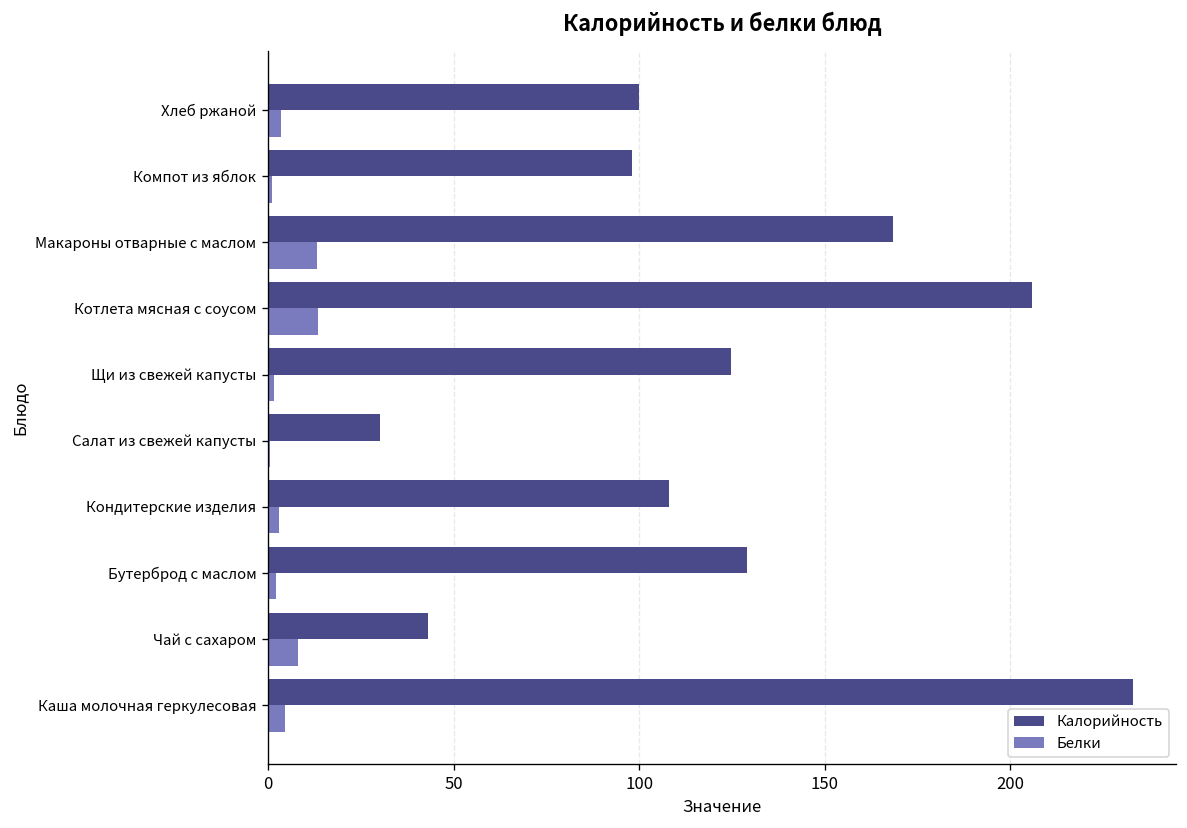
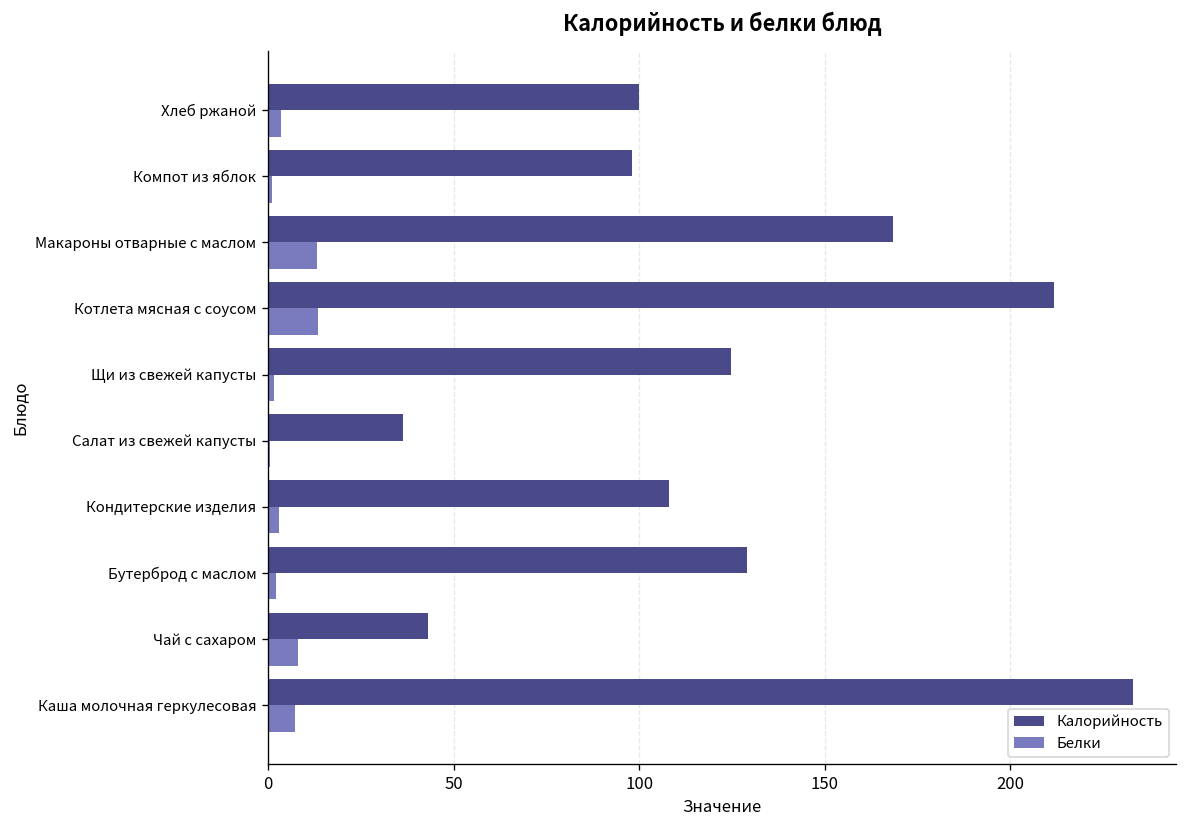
  {
    "Калорийность": {
      "Хлеб ржаной": 100,
      "Компот из яблок": 98,
      "Макароны отварные с маслом": 168,
-     "Котлета мясная с соусом": 206,
+     "Котлета мясная с соусом": 212,
      "Щи из свежей капусты": 125,
-     "Салат из свежей капусты": 30,
+     "Салат из свежей капусты": 37,
      "Кондитерские изделия": 108,
      "Бутерброд с маслом": 129,
      "Чай с сахаром": 43,
      "Каша молочная геркулесовая": 233
    },
    "Белки": {
      "Хлеб ржаной": 3,
      "Компот из яблок": 1,
      "Макароны отварные с маслом": 13,
      "Котлета мясная с соусом": 13,
      "Щи из свежей капусты": 2,
      "Кондитерские изделия": 3,
      "Бутерброд с маслом": 2,
      "Чай с сахаром": 8,
-     "Каша молочная геркулесовая": 5
+     "Каша молочная геркулесовая": 7
    }
  }
